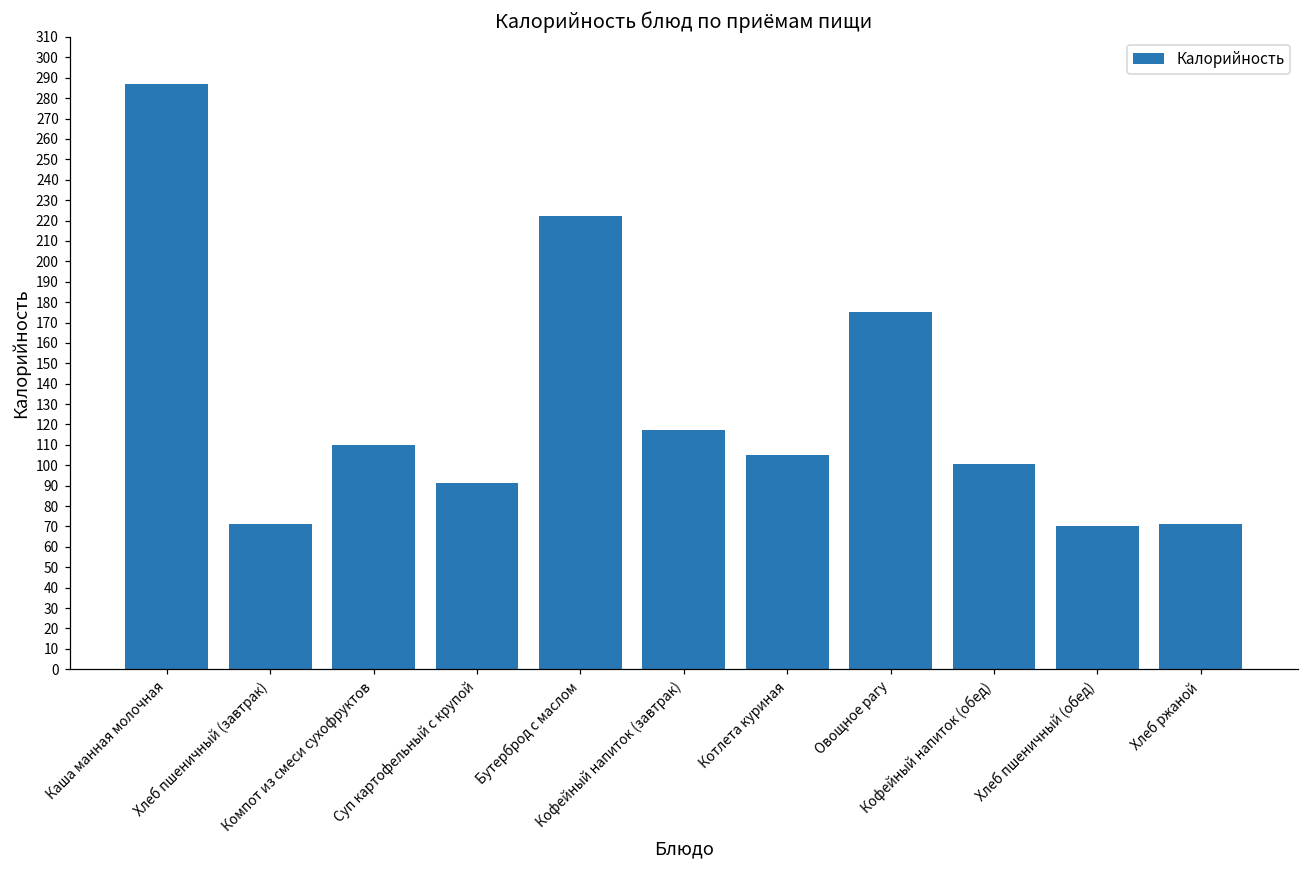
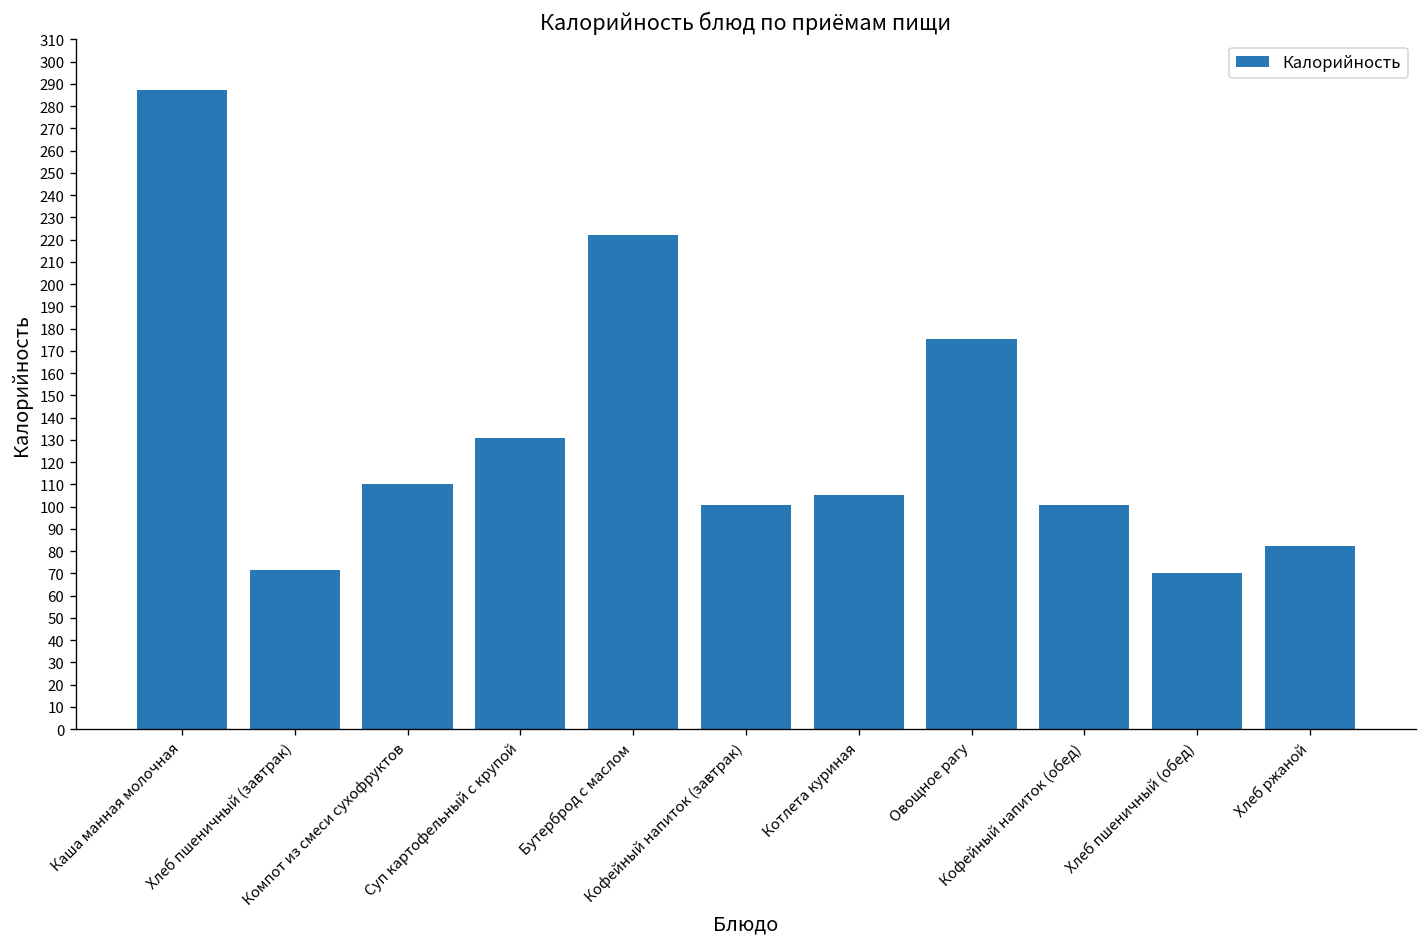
  {
    "Каша манная молочная": 287,
    "Хлеб пшеничный (завтрак)": 71,
    "Компот из смеси сухофруктов": 110,
-   "Суп картофельный с крупой": 92,
+   "Суп картофельный с крупой": 131,
    "Бутерброд с маслом": 222,
-   "Кофейный напиток (завтрак)": 118,
+   "Кофейный напиток (завтрак)": 101,
    "Котлета куриная": 105,
    "Овощное рагу": 175,
    "Кофейный напиток (обед)": 101,
    "Хлеб пшеничный (обед)": 70,
-   "Хлеб ржаной": 71
+   "Хлеб ржаной": 82
  }
